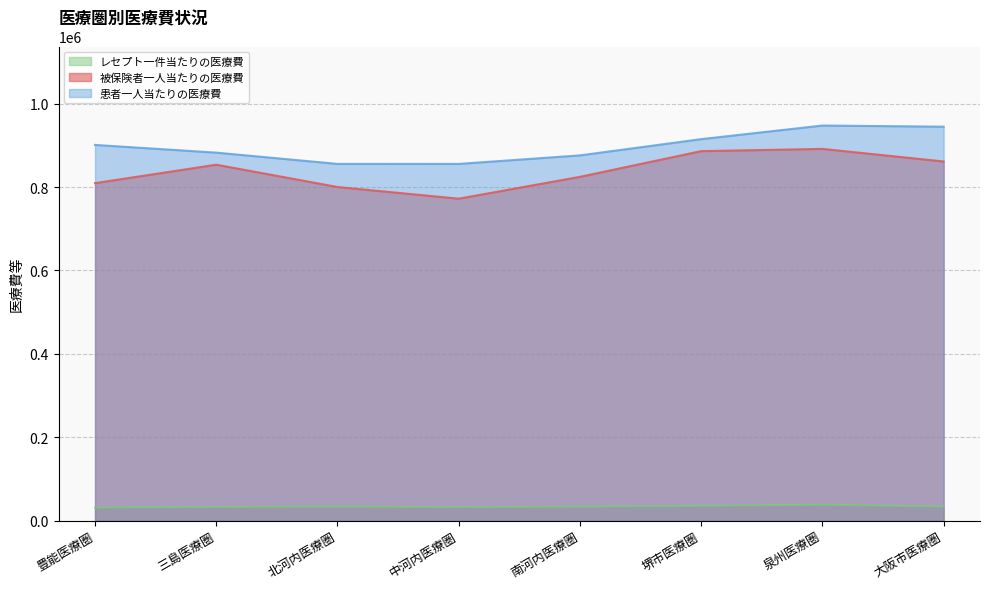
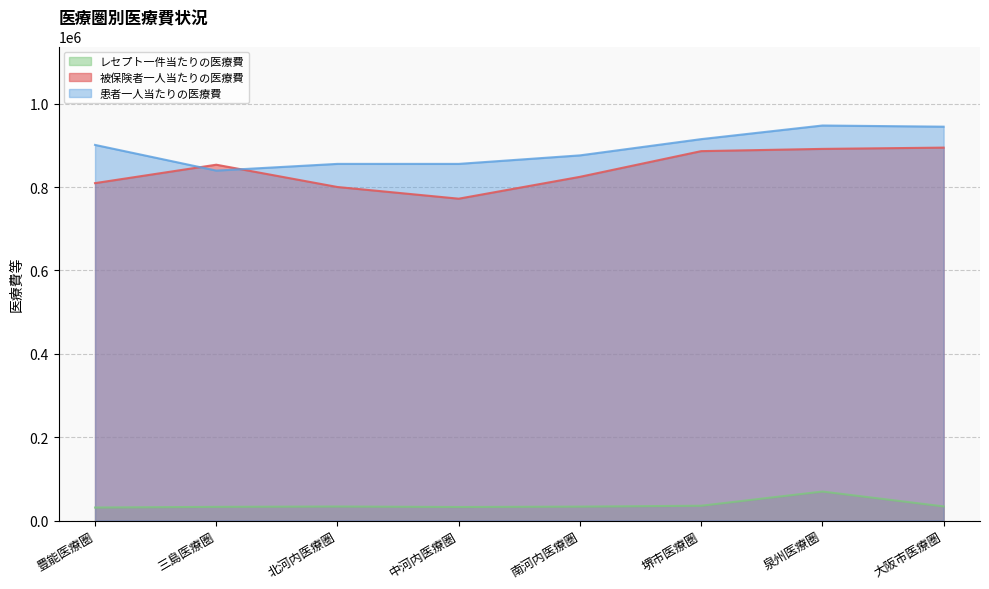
  {
    "レセプト一件当たりの医療費": {
      "豊能医療圏": 30000,
      "三島医療圏": 30000,
      "北河内医療圏": 30000,
      "中河内医療圏": 30000,
      "南河内医療圏": 30000,
      "堺市医療圏": 40000,
-     "泉州医療圏": 40000,
+     "泉州医療圏": 70000,
      "大阪市医療圏": 30000
    },
    "被保険者一人当たりの医療費": {
      "豊能医療圏": 810000,
      "三島医療圏": 850000,
      "北河内医療圏": 800000,
      "中河内医療圏": 770000,
      "南河内医療圏": 820000,
      "堺市医療圏": 890000,
      "泉州医療圏": 890000,
-     "大阪市医療圏": 860000
+     "大阪市医療圏": 890000
    },
    "患者一人当たりの医療費": {
      "豊能医療圏": 900000,
-     "三島医療圏": 880000,
+     "三島医療圏": 840000,
      "北河内医療圏": 860000,
      "中河内医療圏": 860000,
      "南河内医療圏": 880000,
      "堺市医療圏": 910000,
      "泉州医療圏": 950000,
      "大阪市医療圏": 940000
    }
  }
